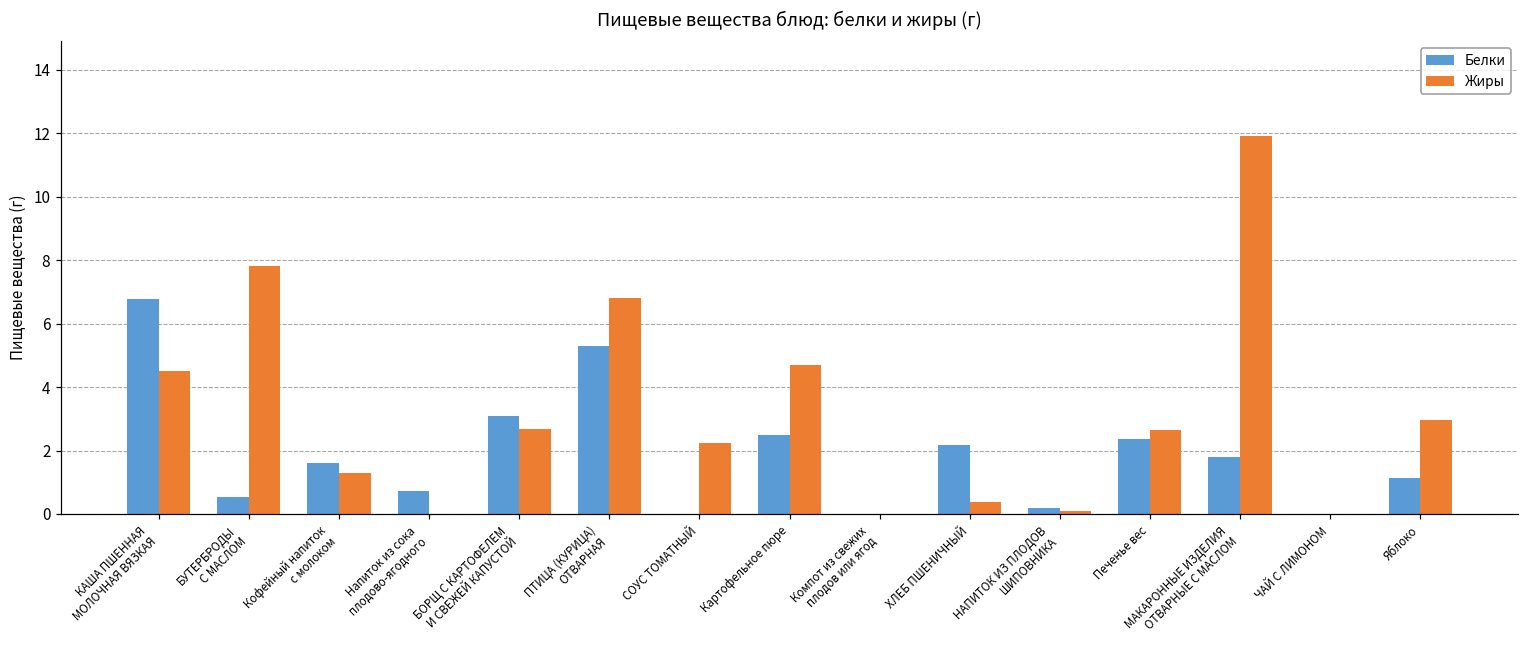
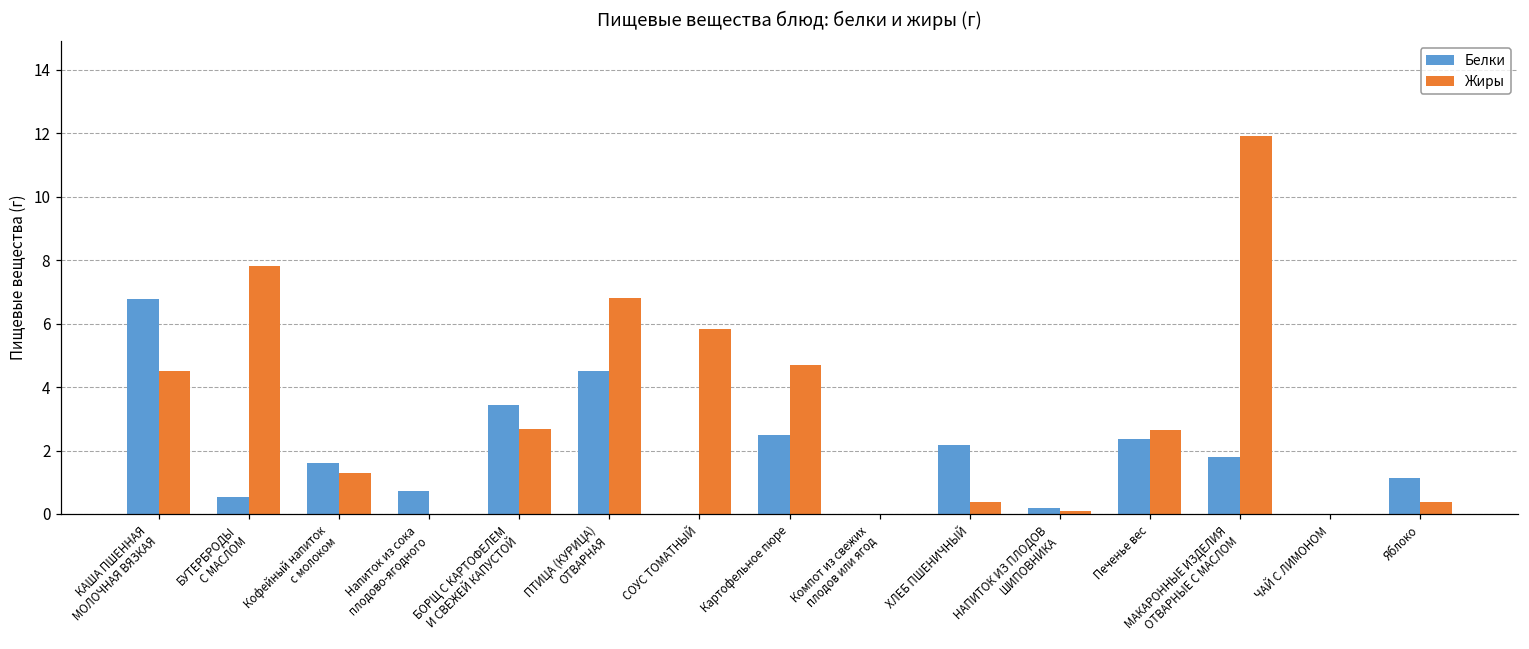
  {
    "Белки": {
      "КАША ПШЕННАЯ МОЛОЧНАЯ ВЯЗКАЯ": 6.8,
      "БУТЕРБРОДЫ С МАСЛОМ": 0.5,
      "Кофейный напиток с молоком": 1.6,
      "Напиток из сока плодово-ягодного": 0.7,
-     "БОРЩ С КАРТОФЕЛЕМ И СВЕЖЕЙ КАПУСТОЙ": 3.1,
-     "ПТИЦА (КУРИЦА) ОТВАРНАЯ": 5.3,
+     "БОРЩ С КАРТОФЕЛЕМ И СВЕЖЕЙ КАПУСТОЙ": 3.4,
+     "ПТИЦА (КУРИЦА) ОТВАРНАЯ": 4.5,
      "СОУС ТОМАТНЫЙ": 0.0,
      "Картофельное пюре": 2.5,
      "Компот из свежих плодов или ягод": 0.0,
      "ХЛЕБ ПШЕНИЧНЫЙ": 2.2,
      "НАПИТОК ИЗ ПЛОДОВ ШИПОВНИКА": 0.2,
      "Печенье вес": 2.4,
      "МАКАРОННЫЕ ИЗДЕЛИЯ ОТВАРНЫЕ С МАСЛОМ": 1.8,
      "ЧАЙ С ЛИМОНОМ": 0.0,
      "Яблоко": 1.1
    },
    "Жиры": {
      "КАША ПШЕННАЯ МОЛОЧНАЯ ВЯЗКАЯ": 4.5,
      "БУТЕРБРОДЫ С МАСЛОМ": 7.8,
      "Кофейный напиток с молоком": 1.3,
      "Напиток из сока плодово-ягодного": 0.0,
      "БОРЩ С КАРТОФЕЛЕМ И СВЕЖЕЙ КАПУСТОЙ": 2.7,
      "ПТИЦА (КУРИЦА) ОТВАРНАЯ": 6.8,
-     "СОУС ТОМАТНЫЙ": 2.3,
+     "СОУС ТОМАТНЫЙ": 5.8,
      "Картофельное пюре": 4.7,
      "Компот из свежих плодов или ягод": 0.0,
      "ХЛЕБ ПШЕНИЧНЫЙ": 0.4,
      "НАПИТОК ИЗ ПЛОДОВ ШИПОВНИКА": 0.1,
      "Печенье вес": 2.6,
      "МАКАРОННЫЕ ИЗДЕЛИЯ ОТВАРНЫЕ С МАСЛОМ": 11.9,
      "ЧАЙ С ЛИМОНОМ": 0.0,
-     "Яблоко": 3.0
+     "Яблоко": 0.4
    }
  }
